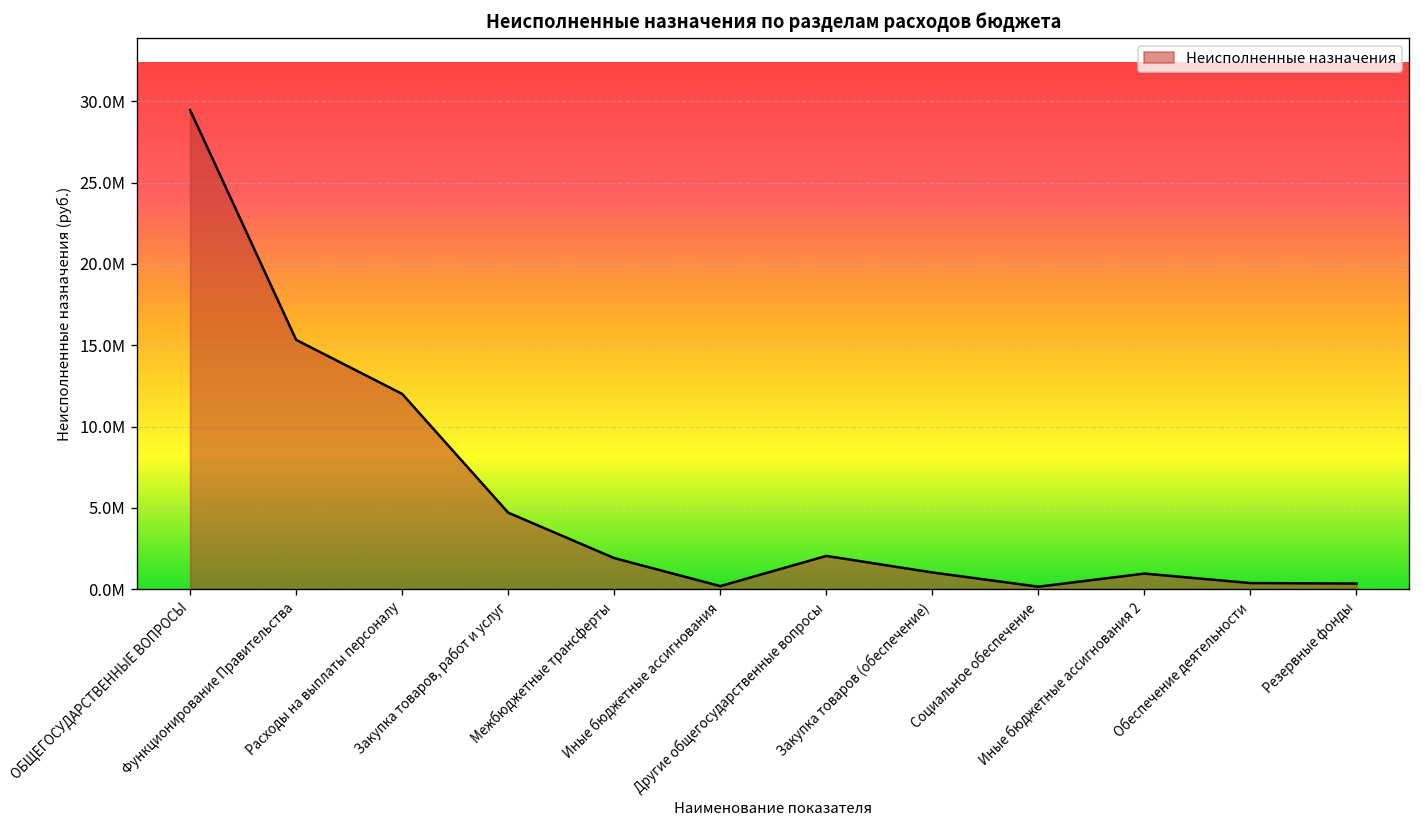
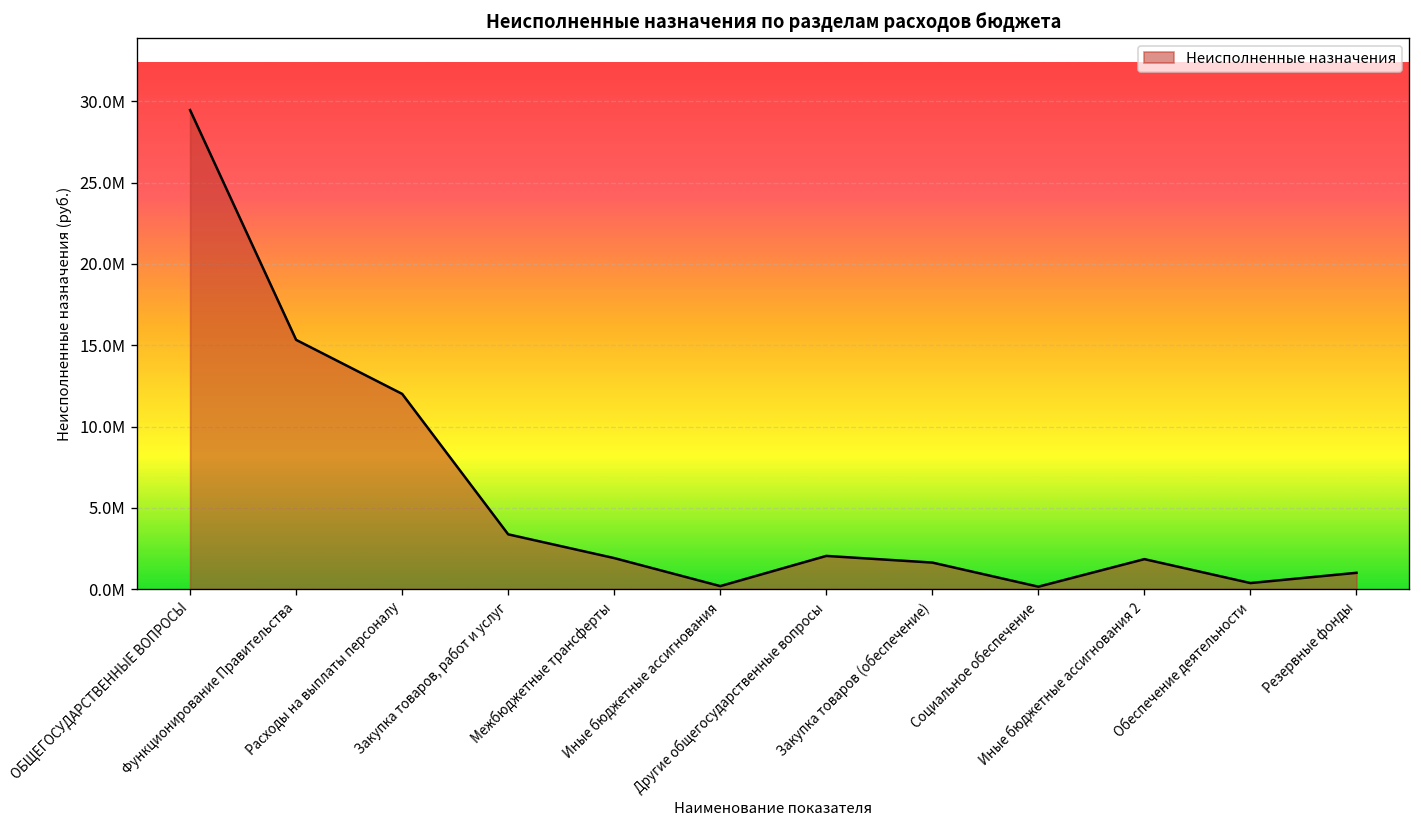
  {
    "ОБЩЕГОСУДАРСТВЕННЫЕ ВОПРОСЫ": 29500000,
    "Функционирование Правительства": 15300000,
    "Расходы на выплаты персоналу": 12000000,
-   "Закупка товаров, работ и услуг": 4700000,
+   "Закупка товаров, работ и услуг": 3400000,
    "Межбюджетные трансферты": 1900000,
    "Иные бюджетные ассигнования": 200000,
    "Другие общегосударственные вопросы": 2000000,
-   "Закупка товаров (обеспечение)": 1000000,
+   "Закупка товаров (обеспечение)": 1600000,
    "Социальное обеспечение": 100000,
-   "Иные бюджетные ассигнования 2": 1000000,
+   "Иные бюджетные ассигнования 2": 1800000,
    "Обеспечение деятельности": 400000,
-   "Резервные фонды": 300000
+   "Резервные фонды": 1000000
  }
